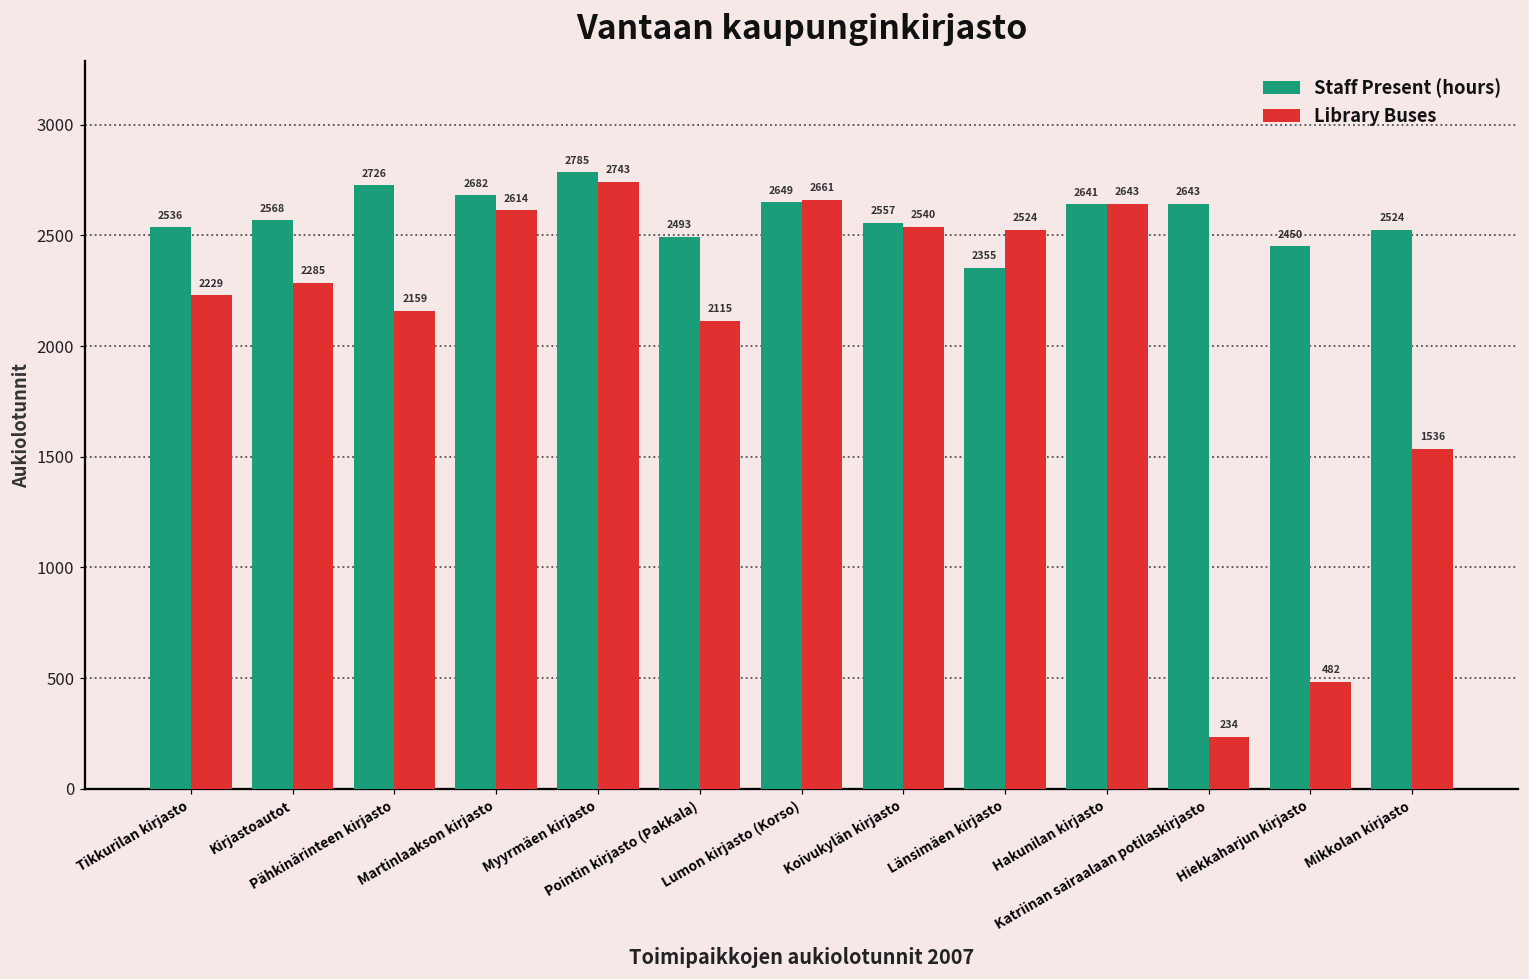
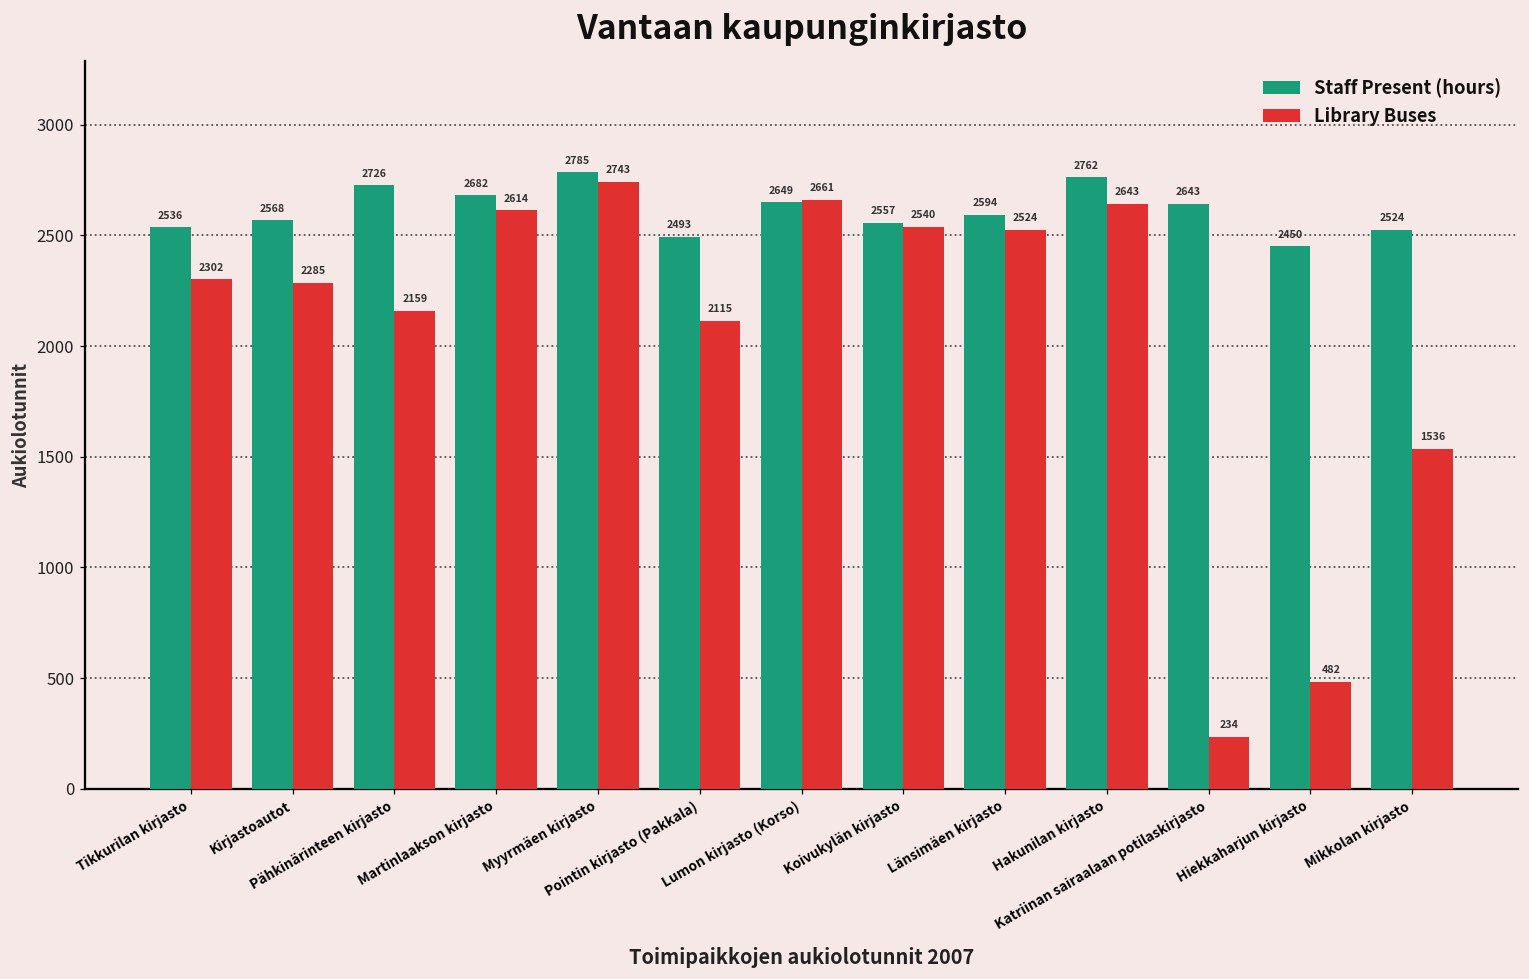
  {
    "Staff Present (hours)": {
      "Tikkurilan kirjasto": 2536,
      "Kirjastoautot": 2568,
      "Pähkinärinteen kirjasto": 2726,
      "Martinlaakson kirjasto": 2682,
      "Myyrmäen kirjasto": 2785,
      "Pointin kirjasto (Pakkala)": 2493,
      "Lumon kirjasto (Korso)": 2649,
      "Koivukylän kirjasto": 2557,
-     "Länsimäen kirjasto": 2355,
-     "Hakunilan kirjasto": 2641,
+     "Länsimäen kirjasto": 2594,
+     "Hakunilan kirjasto": 2762,
      "Katriinan sairaalaan potilaskirjasto": 2643,
      "Hiekkaharjun kirjasto": 2450,
      "Mikkolan kirjasto": 2524
    },
    "Library Buses": {
-     "Tikkurilan kirjasto": 2229,
+     "Tikkurilan kirjasto": 2302,
      "Kirjastoautot": 2285,
      "Pähkinärinteen kirjasto": 2159,
      "Martinlaakson kirjasto": 2614,
      "Myyrmäen kirjasto": 2743,
      "Pointin kirjasto (Pakkala)": 2115,
      "Lumon kirjasto (Korso)": 2661,
      "Koivukylän kirjasto": 2540,
      "Länsimäen kirjasto": 2524,
      "Hakunilan kirjasto": 2643,
      "Katriinan sairaalaan potilaskirjasto": 234,
      "Hiekkaharjun kirjasto": 482,
      "Mikkolan kirjasto": 1536
    }
  }
